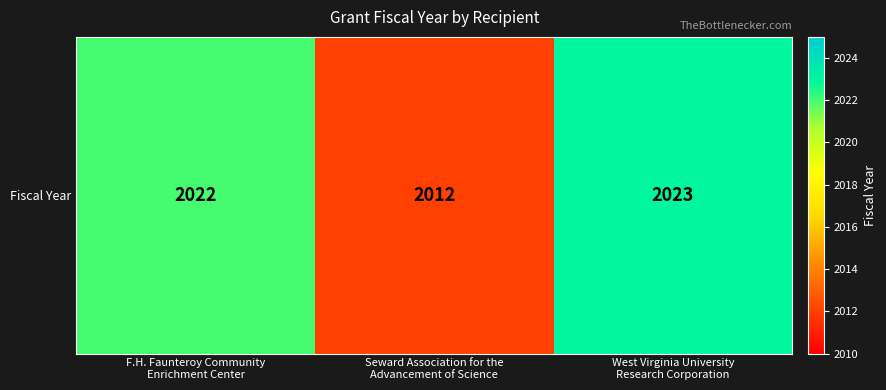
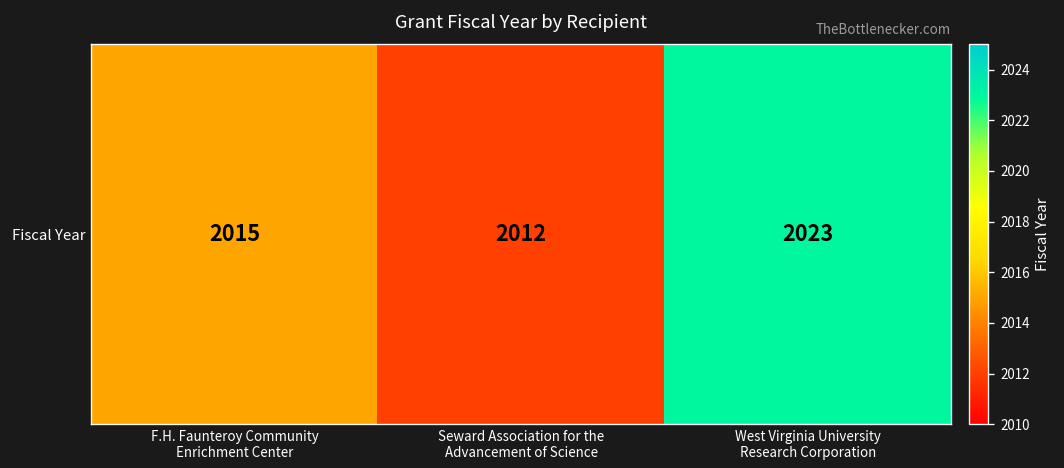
  {
    "Fiscal Year": {
-     "F.H. Faunteroy Community Enrichment Center": 2022,
+     "F.H. Faunteroy Community Enrichment Center": 2015,
      "Seward Association for the Advancement of Science": 2012,
      "West Virginia University Research Corporation": 2023
    }
  }
